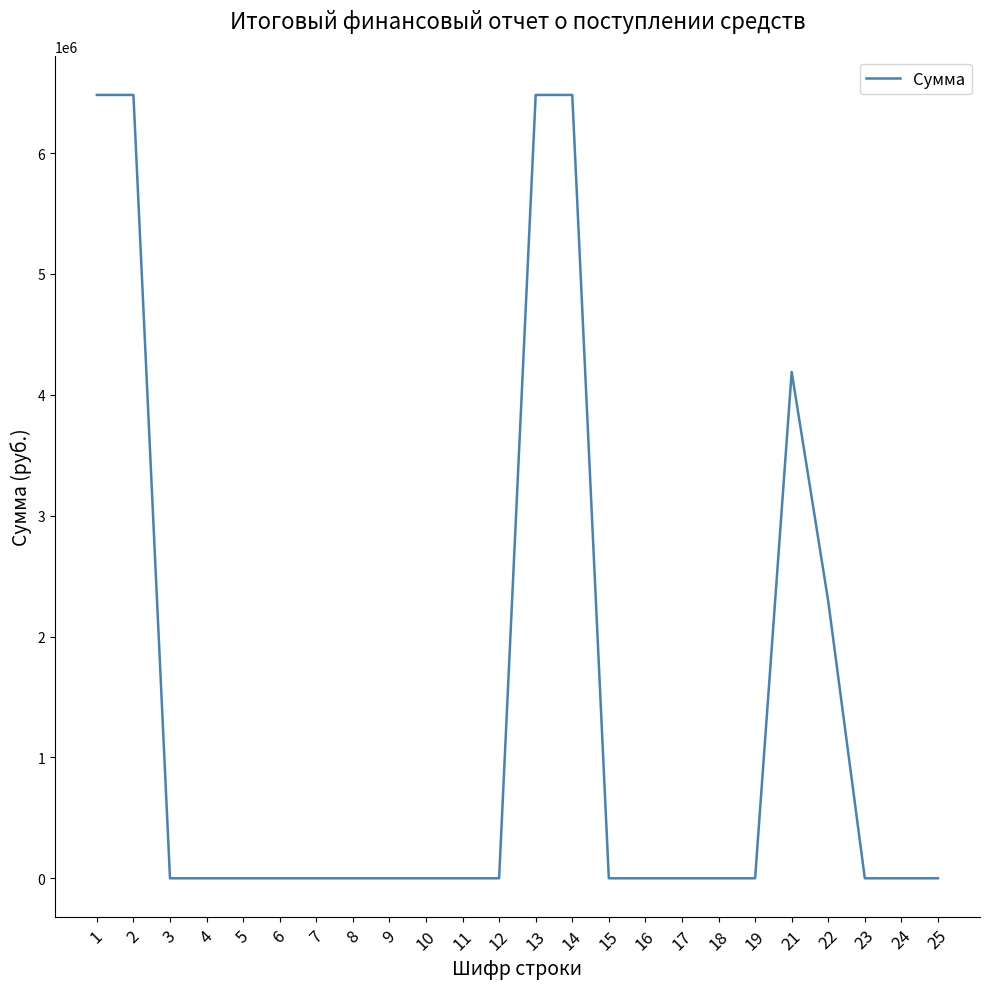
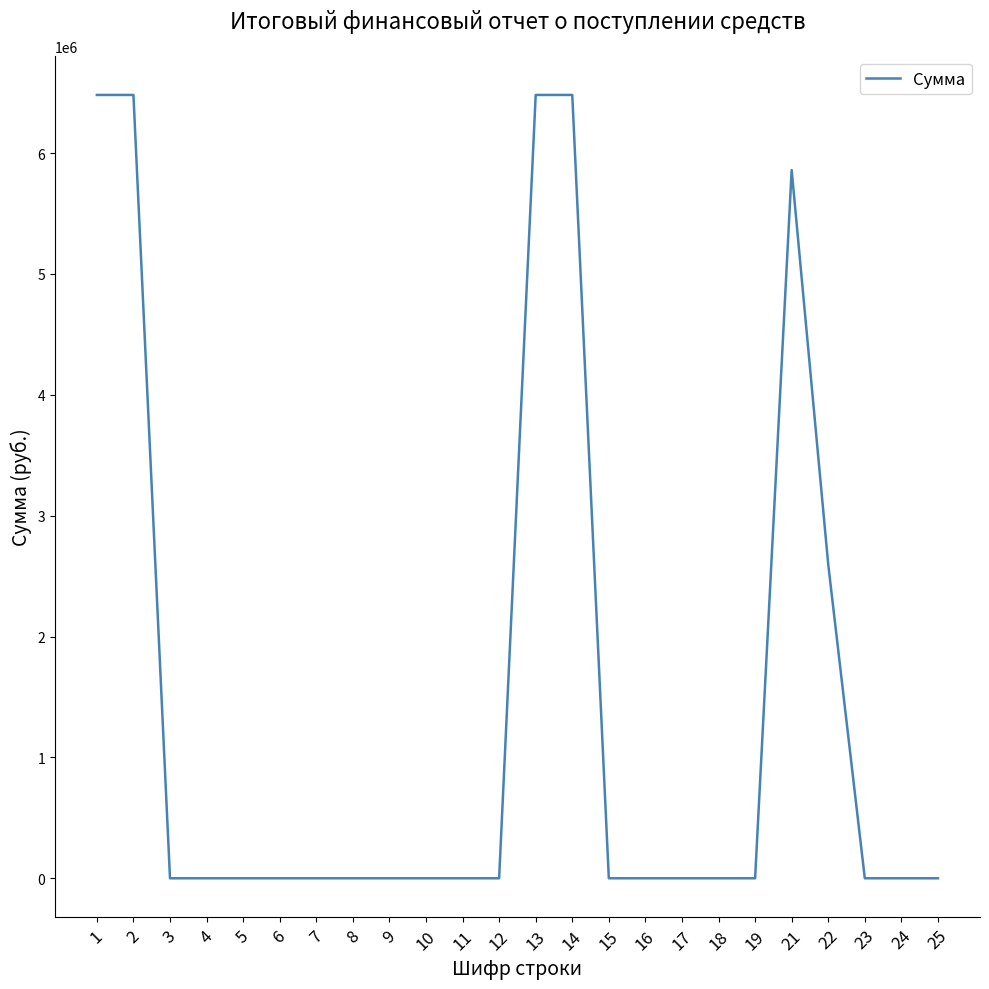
  {
    "1": 6480000,
    "2": 6480000,
    "3": 0,
    "4": 0,
    "5": 0,
    "6": 0,
    "7": 0,
    "8": 0,
    "9": 0,
    "10": 0,
    "11": 0,
    "12": 0,
    "13": 6480000,
    "14": 6480000,
    "15": 0,
    "16": 0,
    "17": 0,
    "18": 0,
    "19": 0,
-   "21": 4190000,
-   "22": 2290000,
+   "21": 5860000,
+   "22": 2600000,
    "23": 0,
    "24": 0,
    "25": 0
  }
